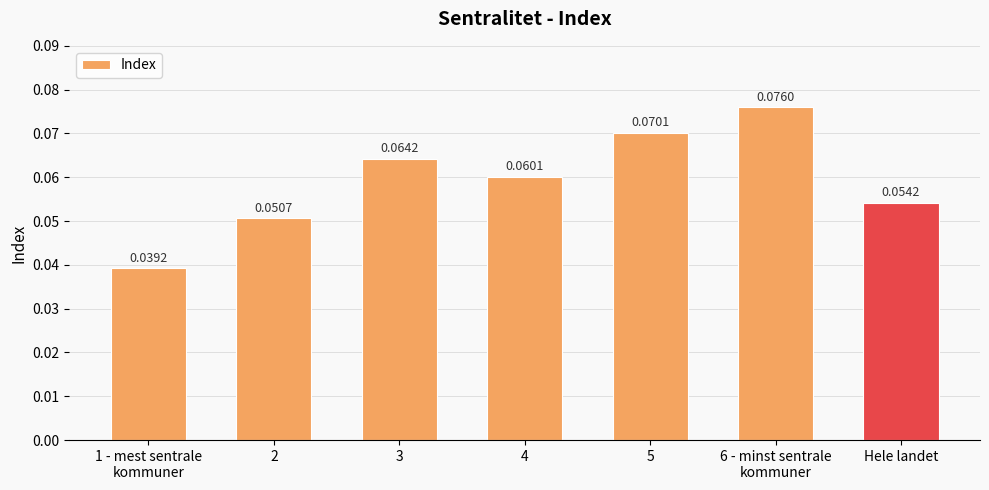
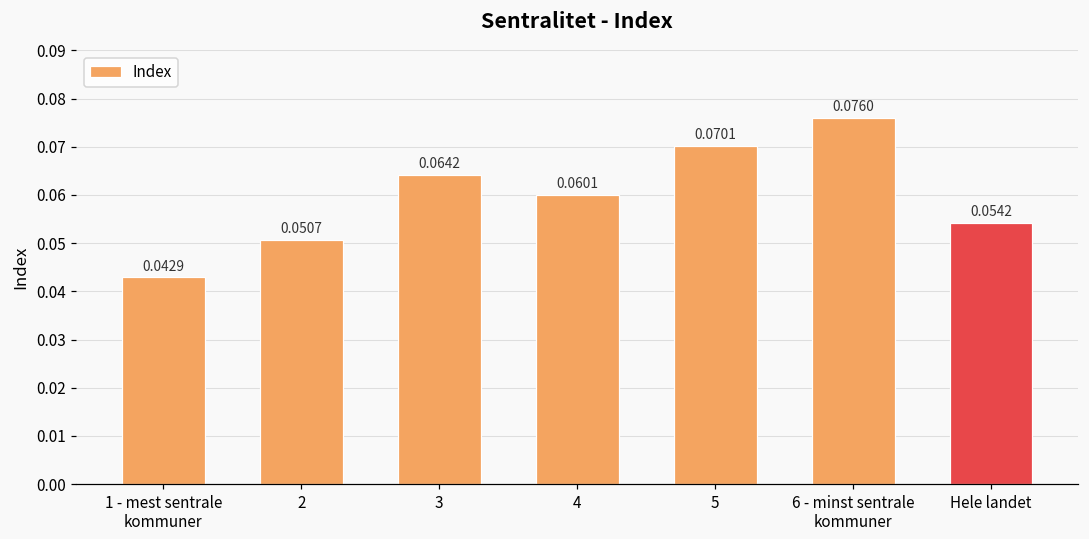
  {
-   "1 - mest sentrale kommuner": 0.0392,
+   "1 - mest sentrale kommuner": 0.0429,
    "2": 0.0507,
    "3": 0.0642,
    "4": 0.0601,
    "5": 0.0701,
    "6 - minst sentrale kommuner": 0.0760,
    "Hele landet": 0.0542
  }
